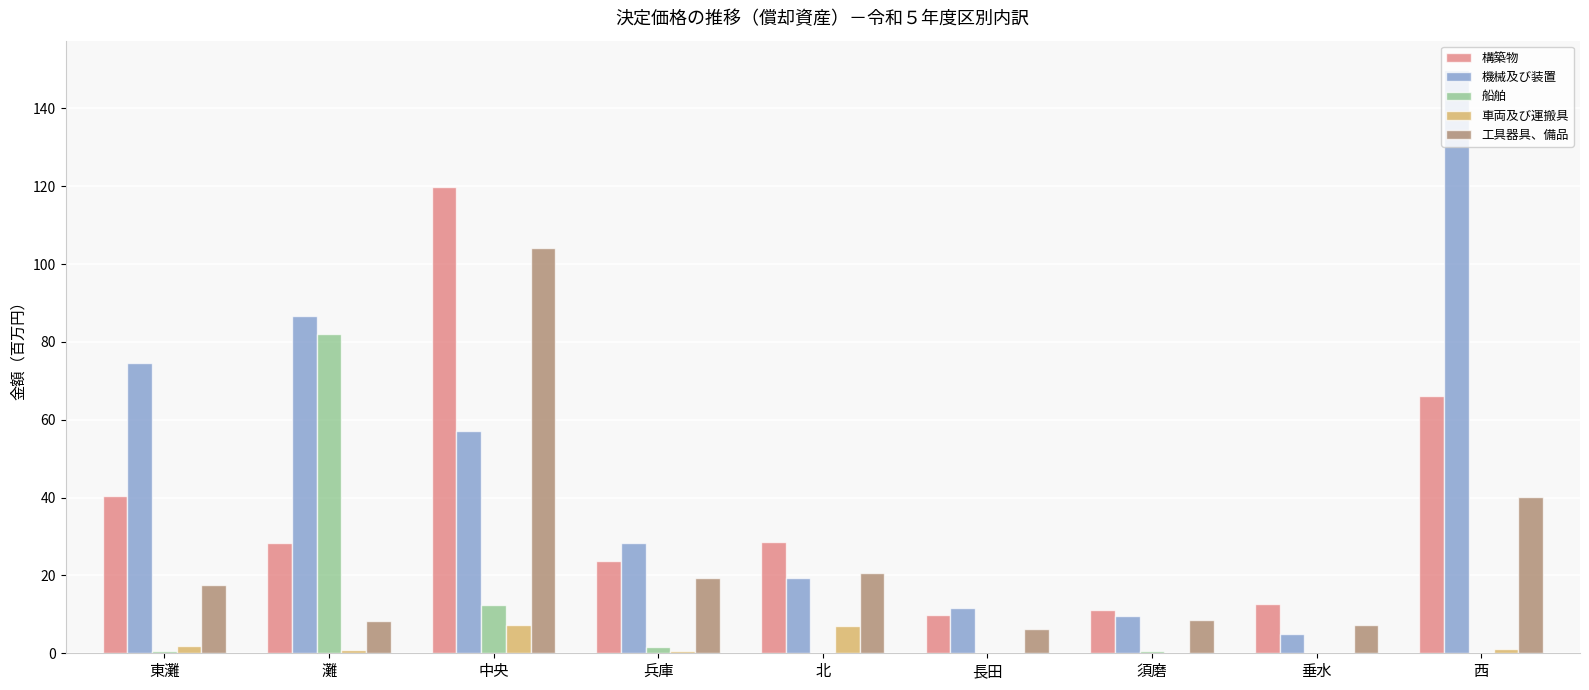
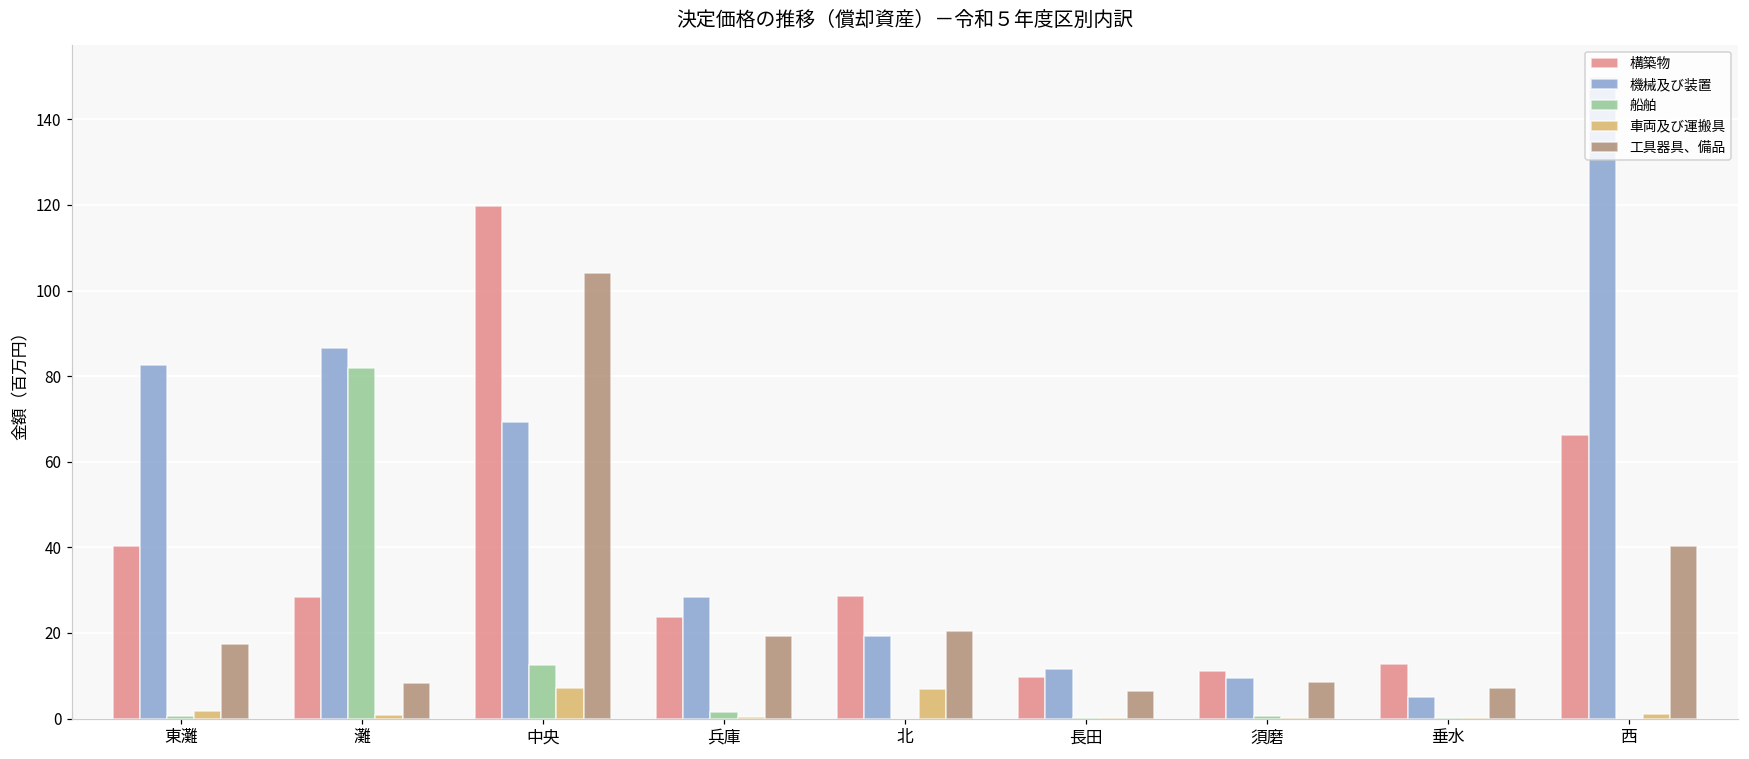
  {
    "構築物": {
      "東灘": 40,
      "灘": 28,
      "中央": 120,
      "兵庫": 24,
      "北": 29,
      "長田": 10,
      "須磨": 11,
      "垂水": 13,
      "西": 66
    },
    "機械及び装置": {
-     "東灘": 75,
+     "東灘": 83,
      "灘": 87,
-     "中央": 57,
+     "中央": 69,
      "兵庫": 28,
      "北": 19,
      "長田": 12,
      "須磨": 9,
      "垂水": 5
    },
    "船舶": {
      "灘": 82,
      "中央": 12,
      "兵庫": 2
    },
    "車両及び運搬具": {
      "東灘": 2,
      "灘": 1,
      "中央": 7,
      "北": 7,
      "西": 1
    },
    "工具器具、備品": {
      "東灘": 18,
      "灘": 8,
      "中央": 104,
      "兵庫": 19,
      "北": 21,
      "長田": 6,
      "須磨": 9,
      "垂水": 7,
      "西": 40
    }
  }
